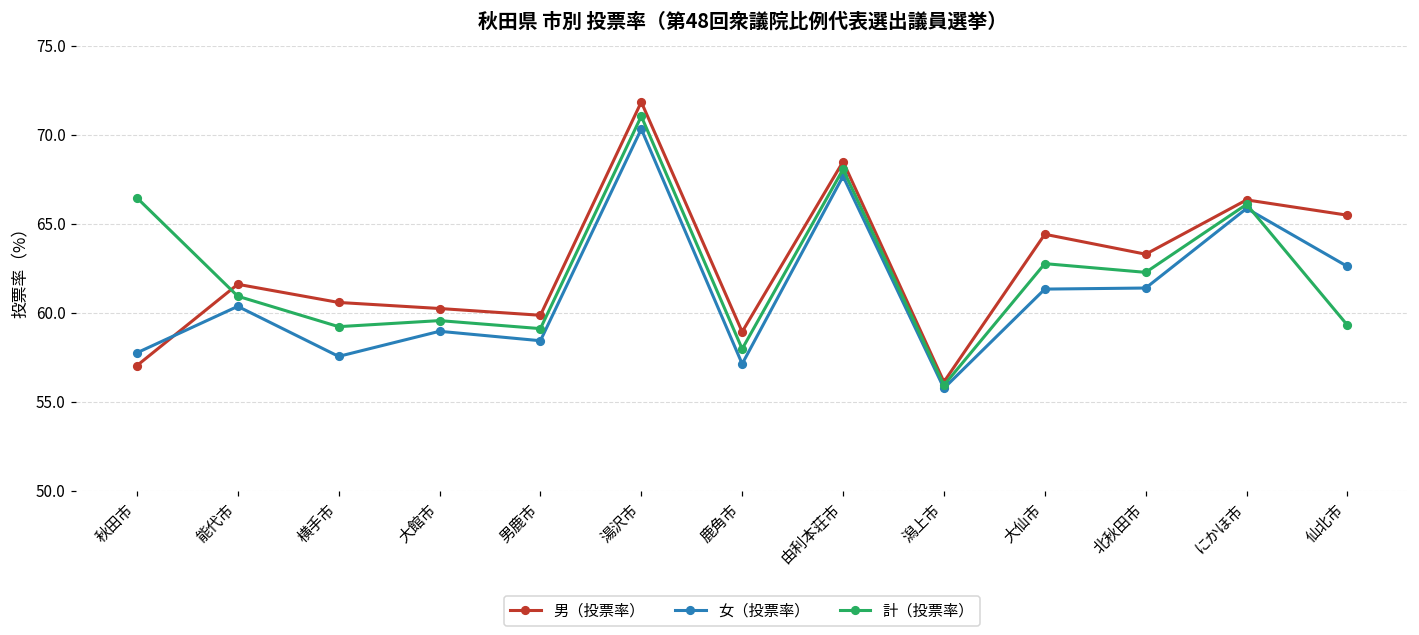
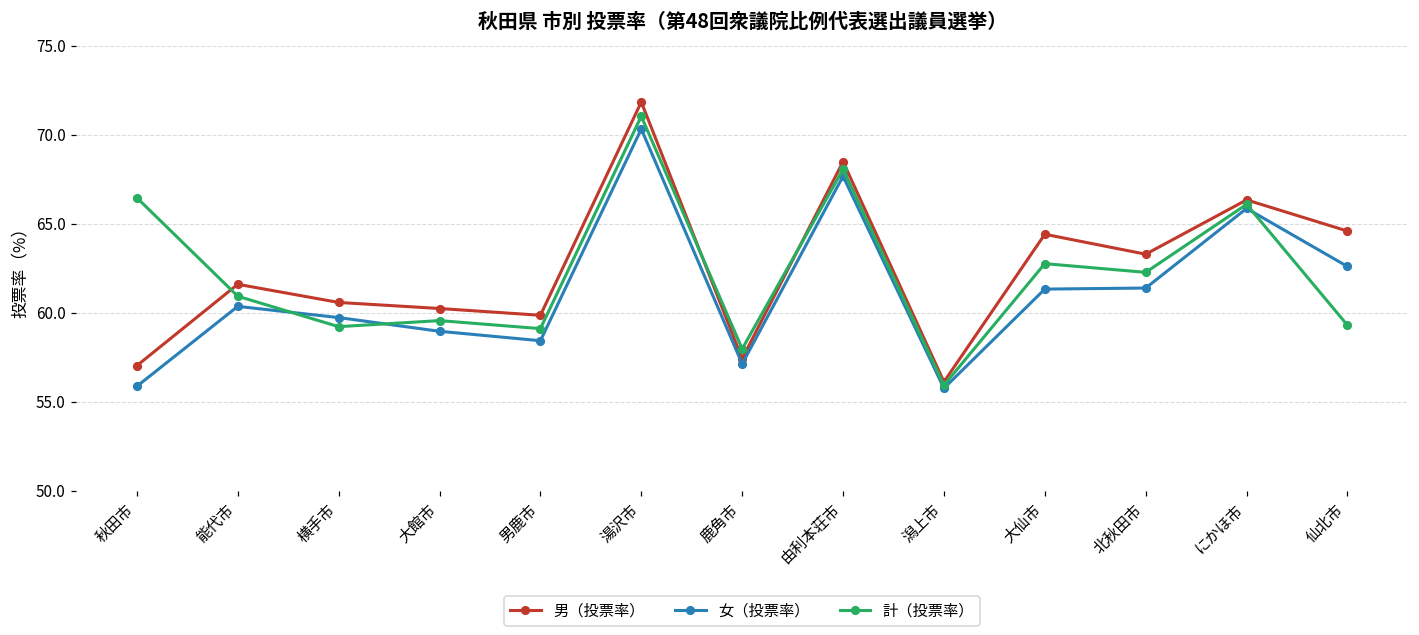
  {
    "男（投票率）": {
      "秋田市": 57.0,
      "能代市": 61.6,
      "横手市": 60.6,
      "大館市": 60.2,
      "男鹿市": 59.9,
      "湯沢市": 71.8,
-     "鹿角市": 58.9,
+     "鹿角市": 57.4,
      "由利本荘市": 68.5,
      "潟上市": 56.1,
      "大仙市": 64.4,
      "北秋田市": 63.3,
      "にかほ市": 66.3,
-     "仙北市": 65.5
+     "仙北市": 64.6
    },
    "女（投票率）": {
-     "秋田市": 57.8,
+     "秋田市": 55.9,
      "能代市": 60.4,
-     "横手市": 57.6,
+     "横手市": 59.7,
      "大館市": 59.0,
      "男鹿市": 58.4,
      "湯沢市": 70.3,
      "鹿角市": 57.1,
      "由利本荘市": 67.7,
      "潟上市": 55.8,
      "大仙市": 61.3,
      "北秋田市": 61.4,
      "にかほ市": 65.9,
      "仙北市": 62.6
    },
    "計（投票率）": {
      "秋田市": 66.5,
      "能代市": 60.9,
      "横手市": 59.2,
      "大館市": 59.6,
      "男鹿市": 59.1,
      "湯沢市": 71.0,
      "鹿角市": 58.0,
      "由利本荘市": 68.1,
      "潟上市": 55.9,
      "大仙市": 62.8,
      "北秋田市": 62.3,
      "にかほ市": 66.1,
      "仙北市": 59.3
    }
  }
